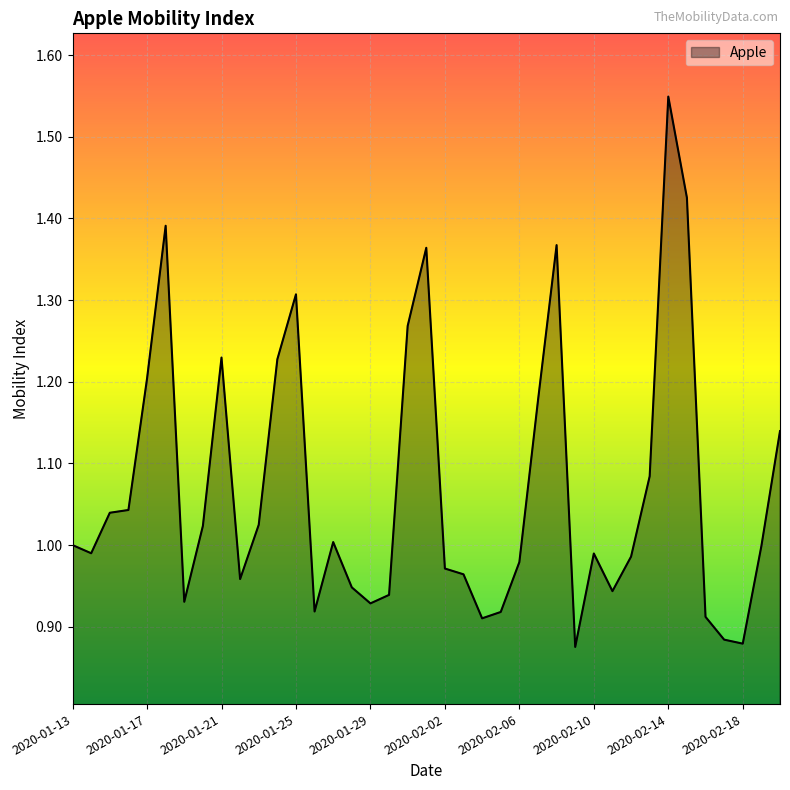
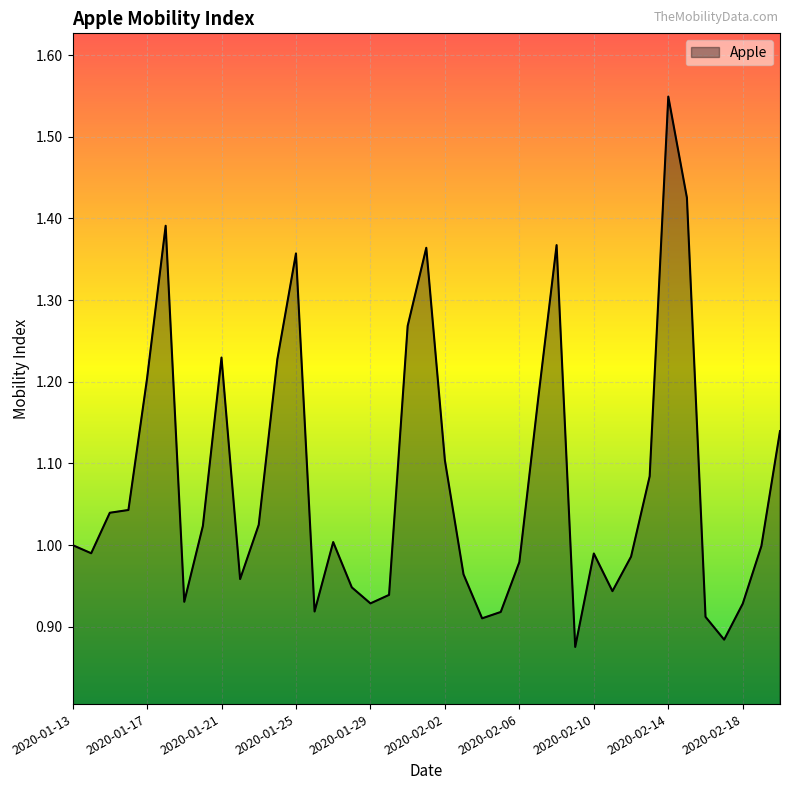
  {
    "2020-01-13": 1.00,
    "2020-01-17": 1.20,
    "2020-01-21": 1.23,
-   "2020-01-25": 1.31,
+   "2020-01-25": 1.36,
    "2020-01-29": 0.93,
-   "2020-02-02": 0.97,
+   "2020-02-02": 1.10,
    "2020-02-06": 0.98,
    "2020-02-10": 0.99,
    "2020-02-14": 1.55,
-   "2020-02-18": 0.88
+   "2020-02-18": 0.93
  }
